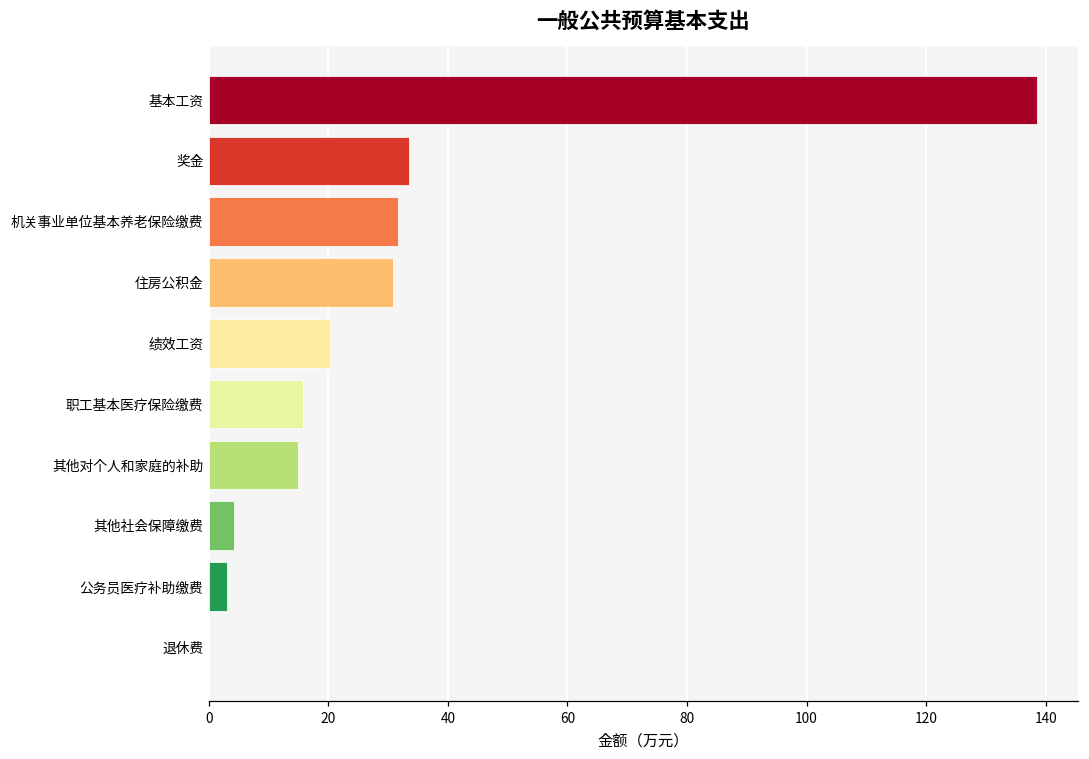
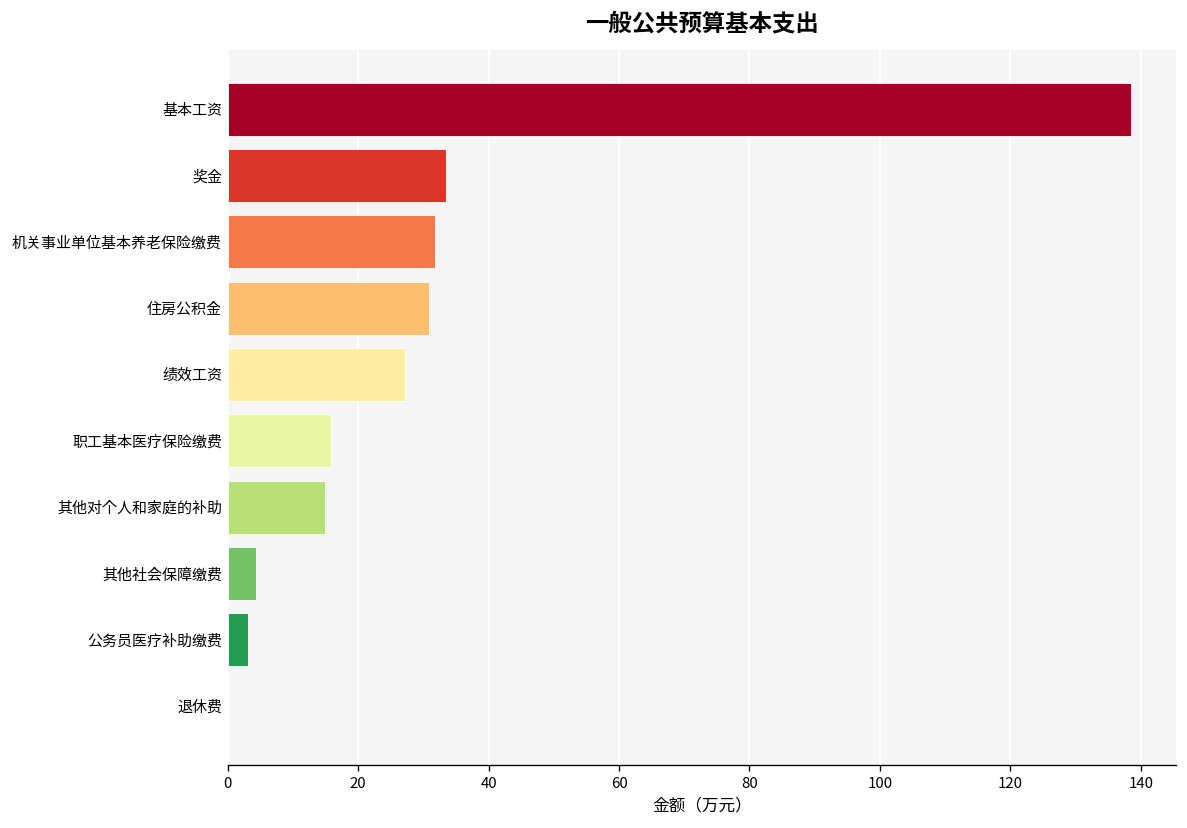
  {
    "基本工资": 138,
    "奖金": 34,
    "机关事业单位基本养老保险缴费": 32,
    "住房公积金": 31,
-   "绩效工资": 20,
+   "绩效工资": 27,
    "职工基本医疗保险缴费": 16,
    "其他对个人和家庭的补助": 15,
    "其他社会保障缴费": 4,
    "公务员医疗补助缴费": 3
  }
